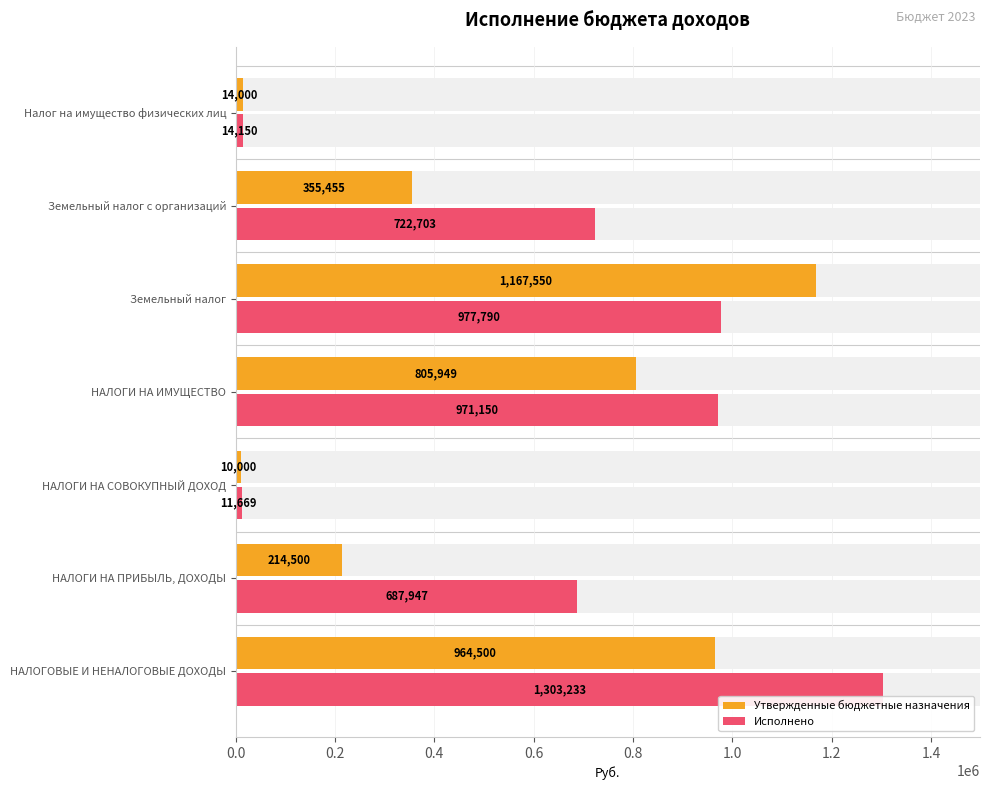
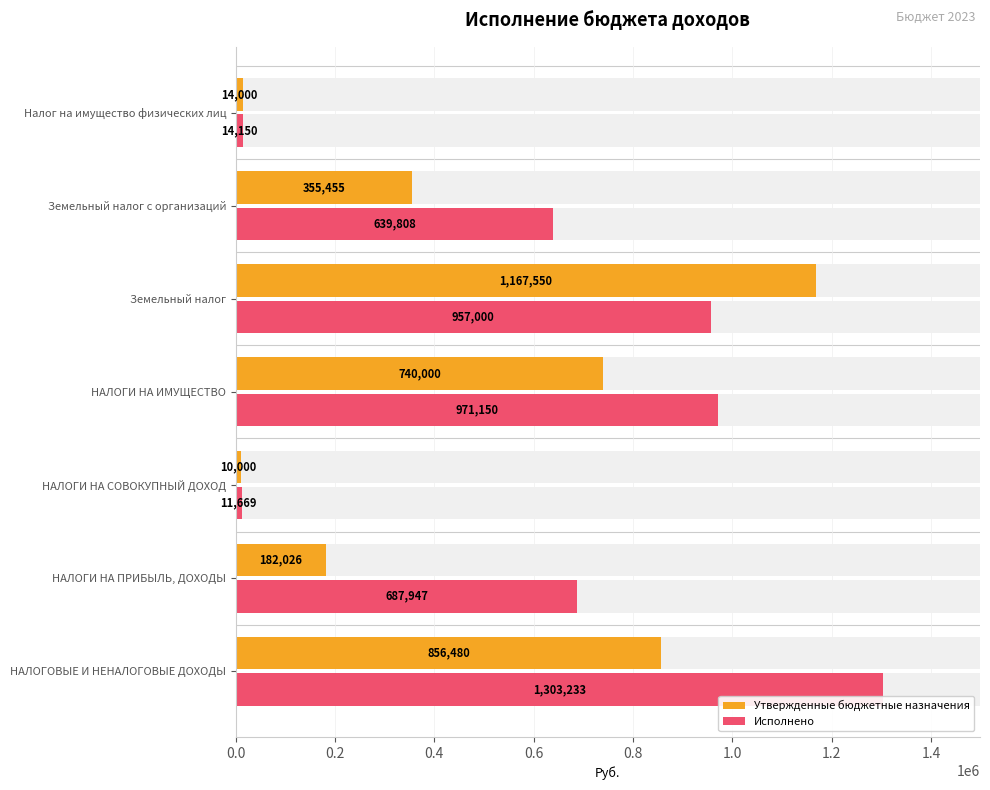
  {
    "Утвержденные бюджетные назначения": {
-     "НАЛОГИ НА ИМУЩЕСТВО": "805,949",
-     "НАЛОГИ НА ПРИБЫЛЬ, ДОХОДЫ": "214,500",
-     "НАЛОГОВЫЕ И НЕНАЛОГОВЫЕ ДОХОДЫ": "964,500"
+     "НАЛОГИ НА ИМУЩЕСТВО": "740,000",
+     "НАЛОГИ НА ПРИБЫЛЬ, ДОХОДЫ": "182,026",
+     "НАЛОГОВЫЕ И НЕНАЛОГОВЫЕ ДОХОДЫ": "856,480"
    },
    "Исполнено": {
-     "Земельный налог с организаций": "722,703",
-     "Земельный налог": "977,790"
+     "Земельный налог с организаций": "639,808",
+     "Земельный налог": "957,000"
    }
  }
